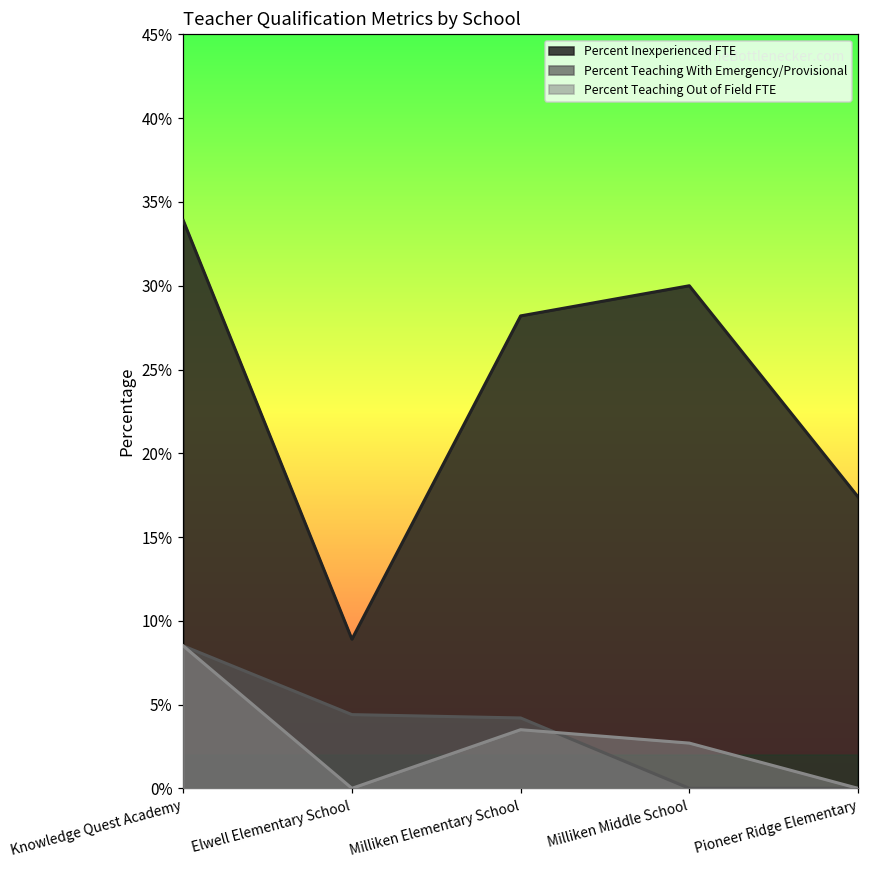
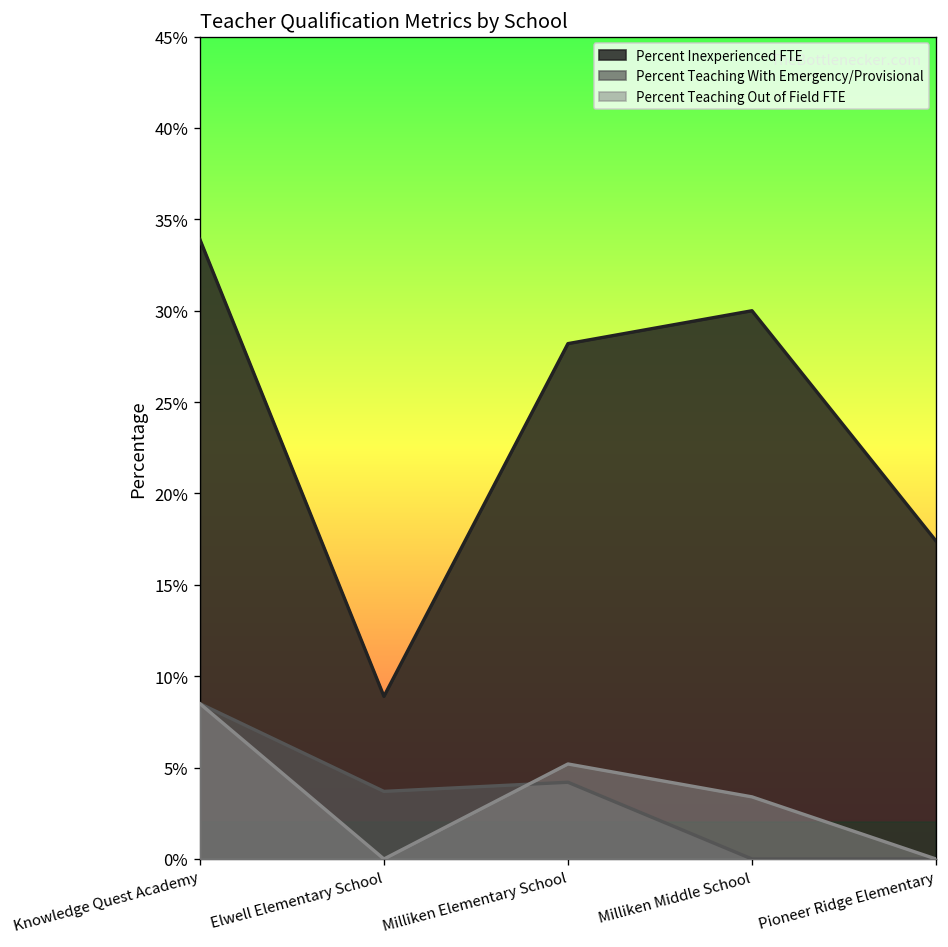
  {
    "Percent Inexperienced FTE": {
      "Knowledge Quest Academy": "33.9%",
      "Elwell Elementary School": "8.9%",
      "Milliken Elementary School": "28.2%",
      "Milliken Middle School": "30.0%",
      "Pioneer Ridge Elementary": "17.4%"
    },
    "Percent Teaching With Emergency/Provisional": {
-     "Elwell Elementary School": "4.4%",
+     "Elwell Elementary School": "3.7%",
      "Milliken Elementary School": "4.2%"
    },
    "Percent Teaching Out of Field FTE": {
-     "Milliken Elementary School": "3.5%",
-     "Milliken Middle School": "2.7%"
+     "Milliken Elementary School": "5.2%",
+     "Milliken Middle School": "3.4%"
    }
  }
